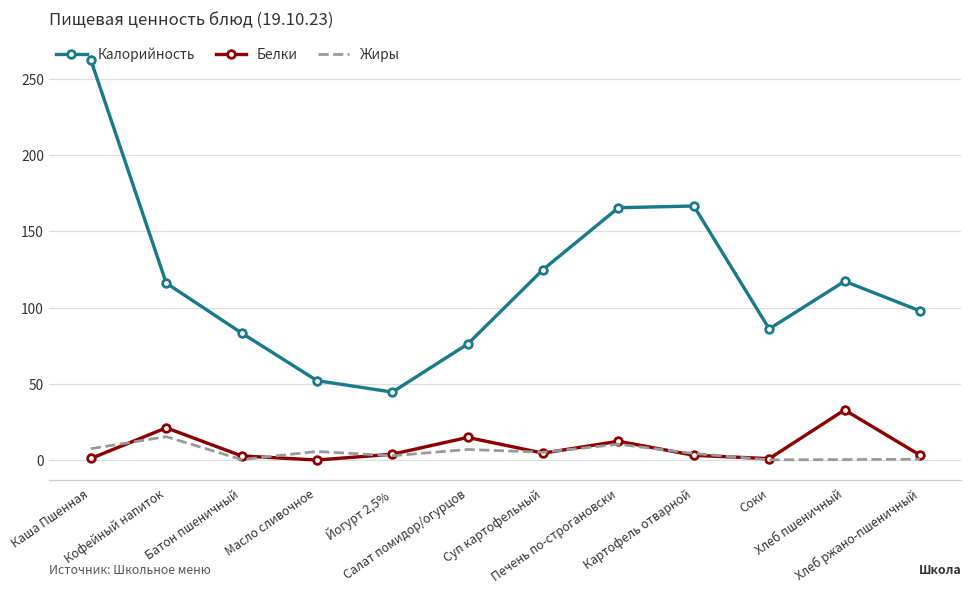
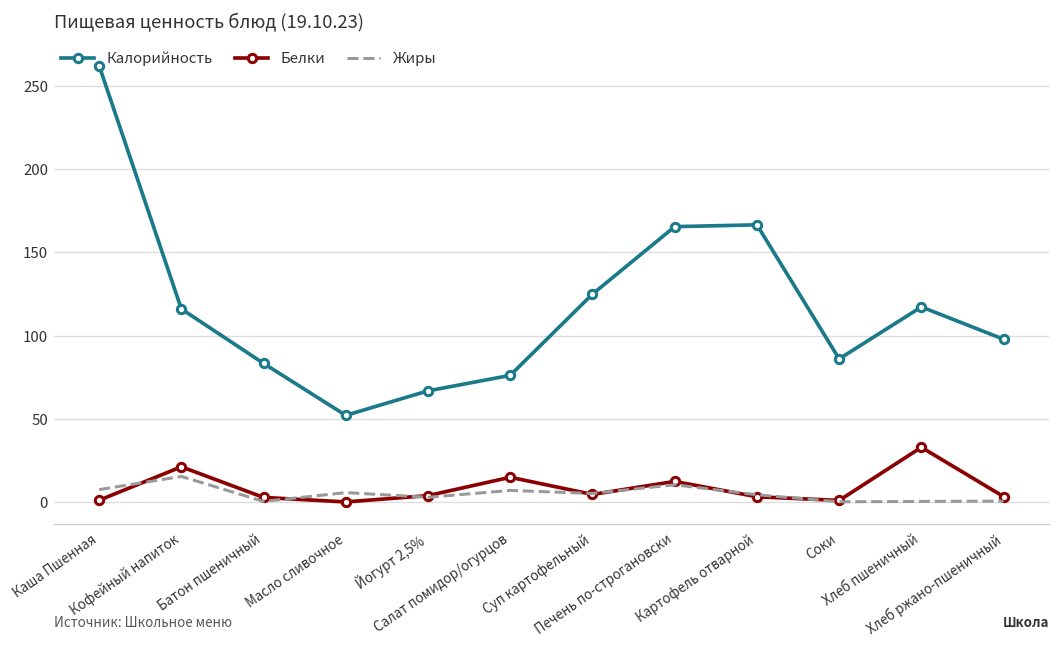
  {
    "Калорийность": {
      "Каша Пшенная": 262,
      "Кофейный напиток": 116,
      "Батон пшеничный": 83,
      "Масло сливочное": 52,
-     "Йогурт 2,5%": 45,
+     "Йогурт 2,5%": 67,
      "Салат помидор/огурцов": 76,
      "Суп картофельный": 125,
      "Печень по-строгановски": 165,
      "Картофель отварной": 167,
      "Соки": 86,
      "Хлеб пшеничный": 117,
      "Хлеб ржано-пшеничный": 98
    },
    "Белки": {
      "Каша Пшенная": 1,
      "Кофейный напиток": 21,
      "Батон пшеничный": 3,
      "Масло сливочное": 0,
      "Салат помидор/огурцов": 15,
      "Печень по-строгановски": 12,
      "Хлеб пшеничный": 33,
      "Хлеб ржано-пшеничный": 3
    },
    "Жиры": {
      "Каша Пшенная": 8,
      "Кофейный напиток": 15,
      "Батон пшеничный": 0,
      "Масло сливочное": 6,
      "Салат помидор/огурцов": 7,
      "Печень по-строгановски": 10,
      "Хлеб пшеничный": 0,
      "Хлеб ржано-пшеничный": 1
    }
  }
